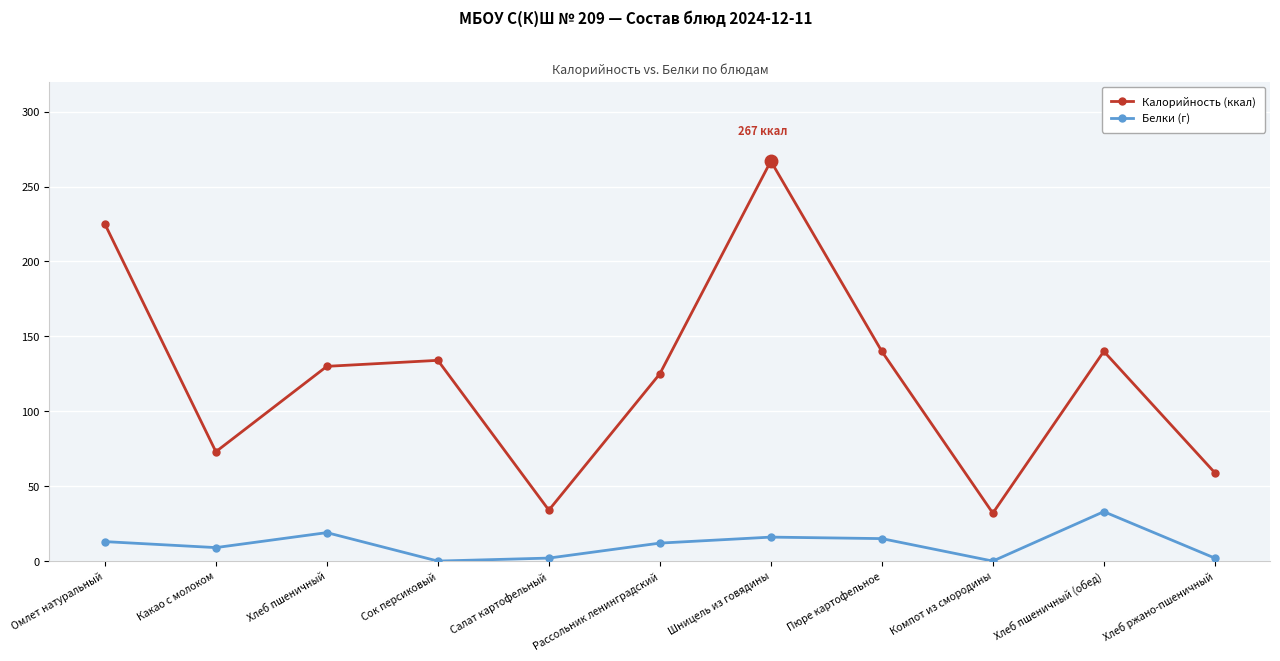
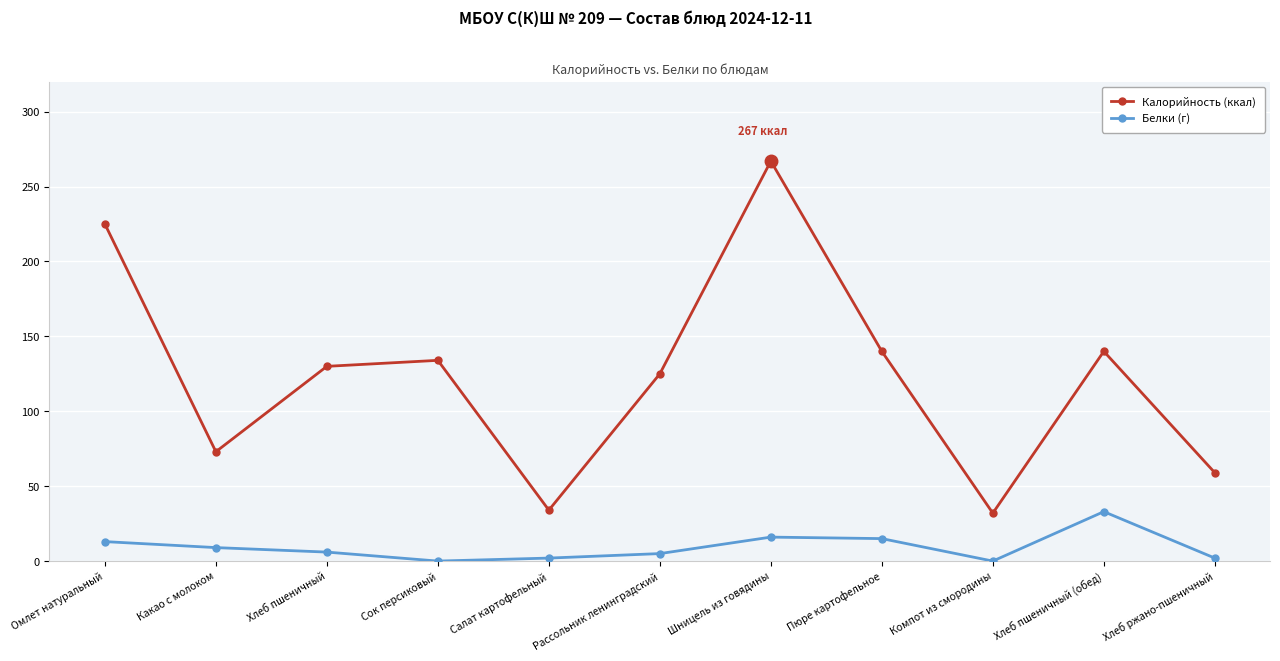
  {
    "Белки (г)": {
      "Омлет натуральный": 13,
      "Какао с молоком": 9,
-     "Хлеб пшеничный": 19,
+     "Хлеб пшеничный": 6,
      "Сок персиковый": 0,
      "Салат картофельный": 2,
-     "Рассольник ленинградский": 12,
+     "Рассольник ленинградский": 5,
      "Шницель из говядины": 16,
      "Пюре картофельное": 15,
      "Компот из смородины": 0,
      "Хлеб пшеничный (обед)": 33,
      "Хлеб ржано-пшеничный": 2
    }
  }
